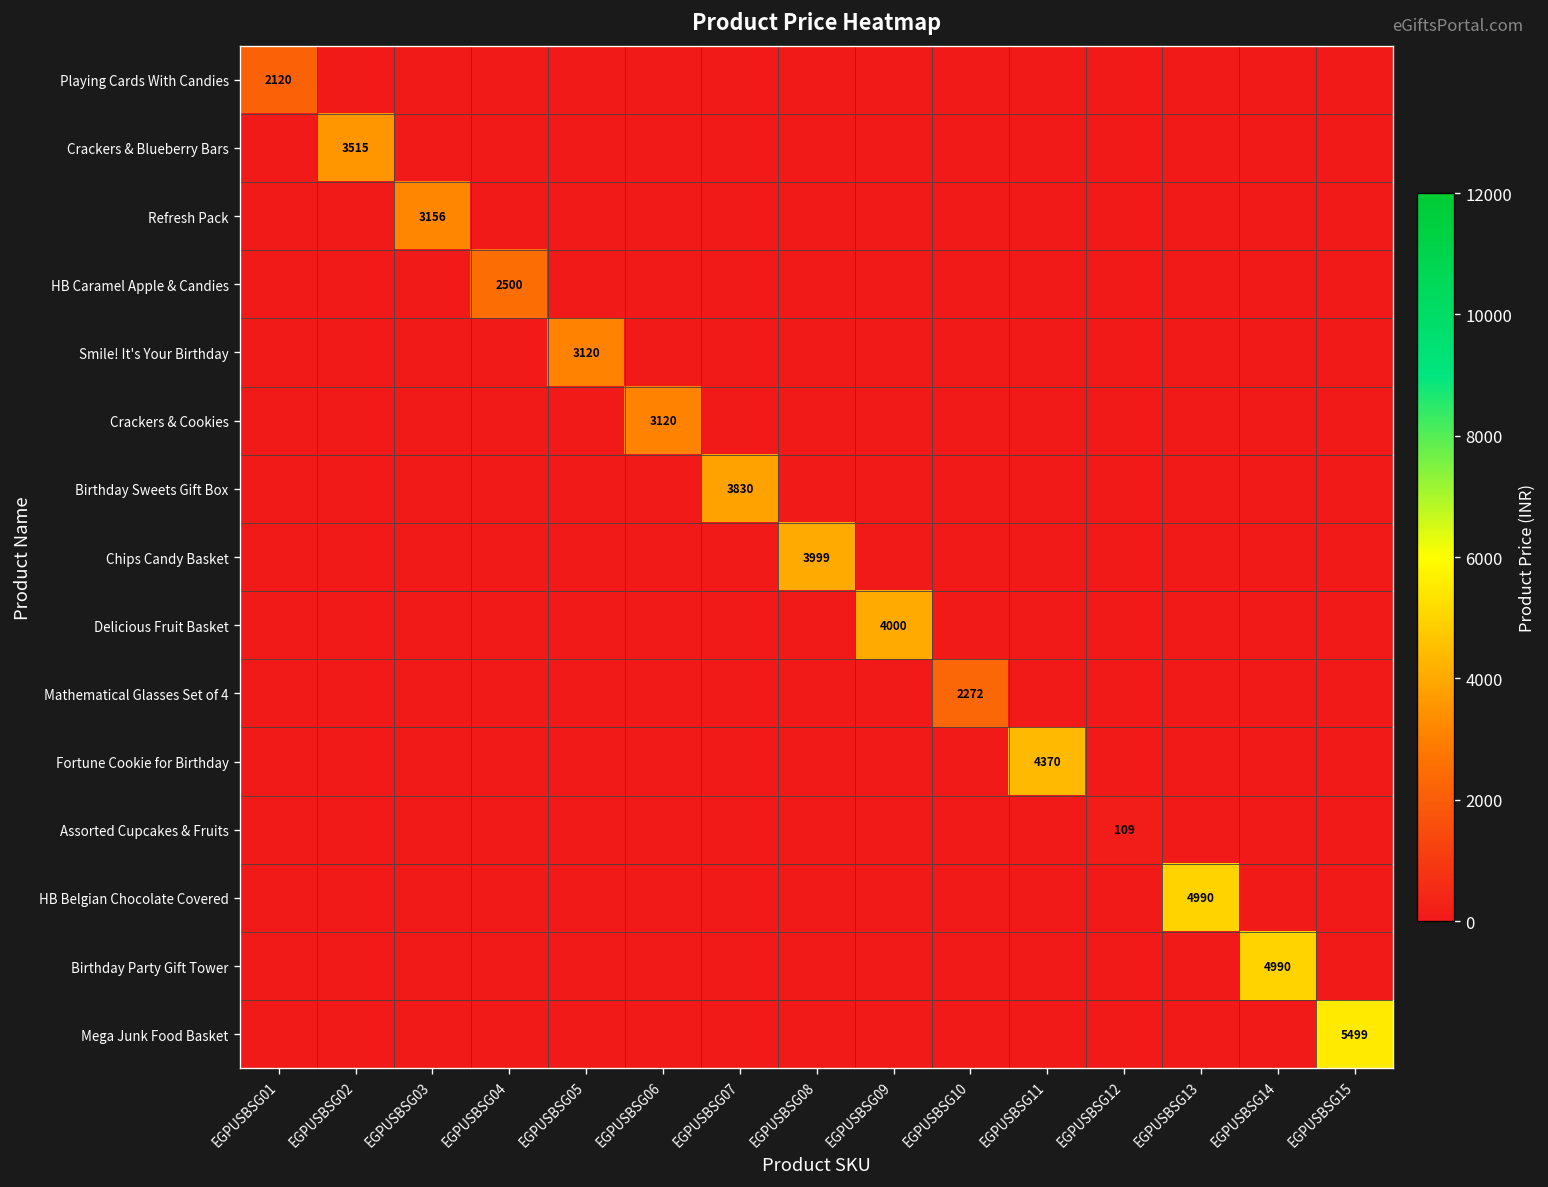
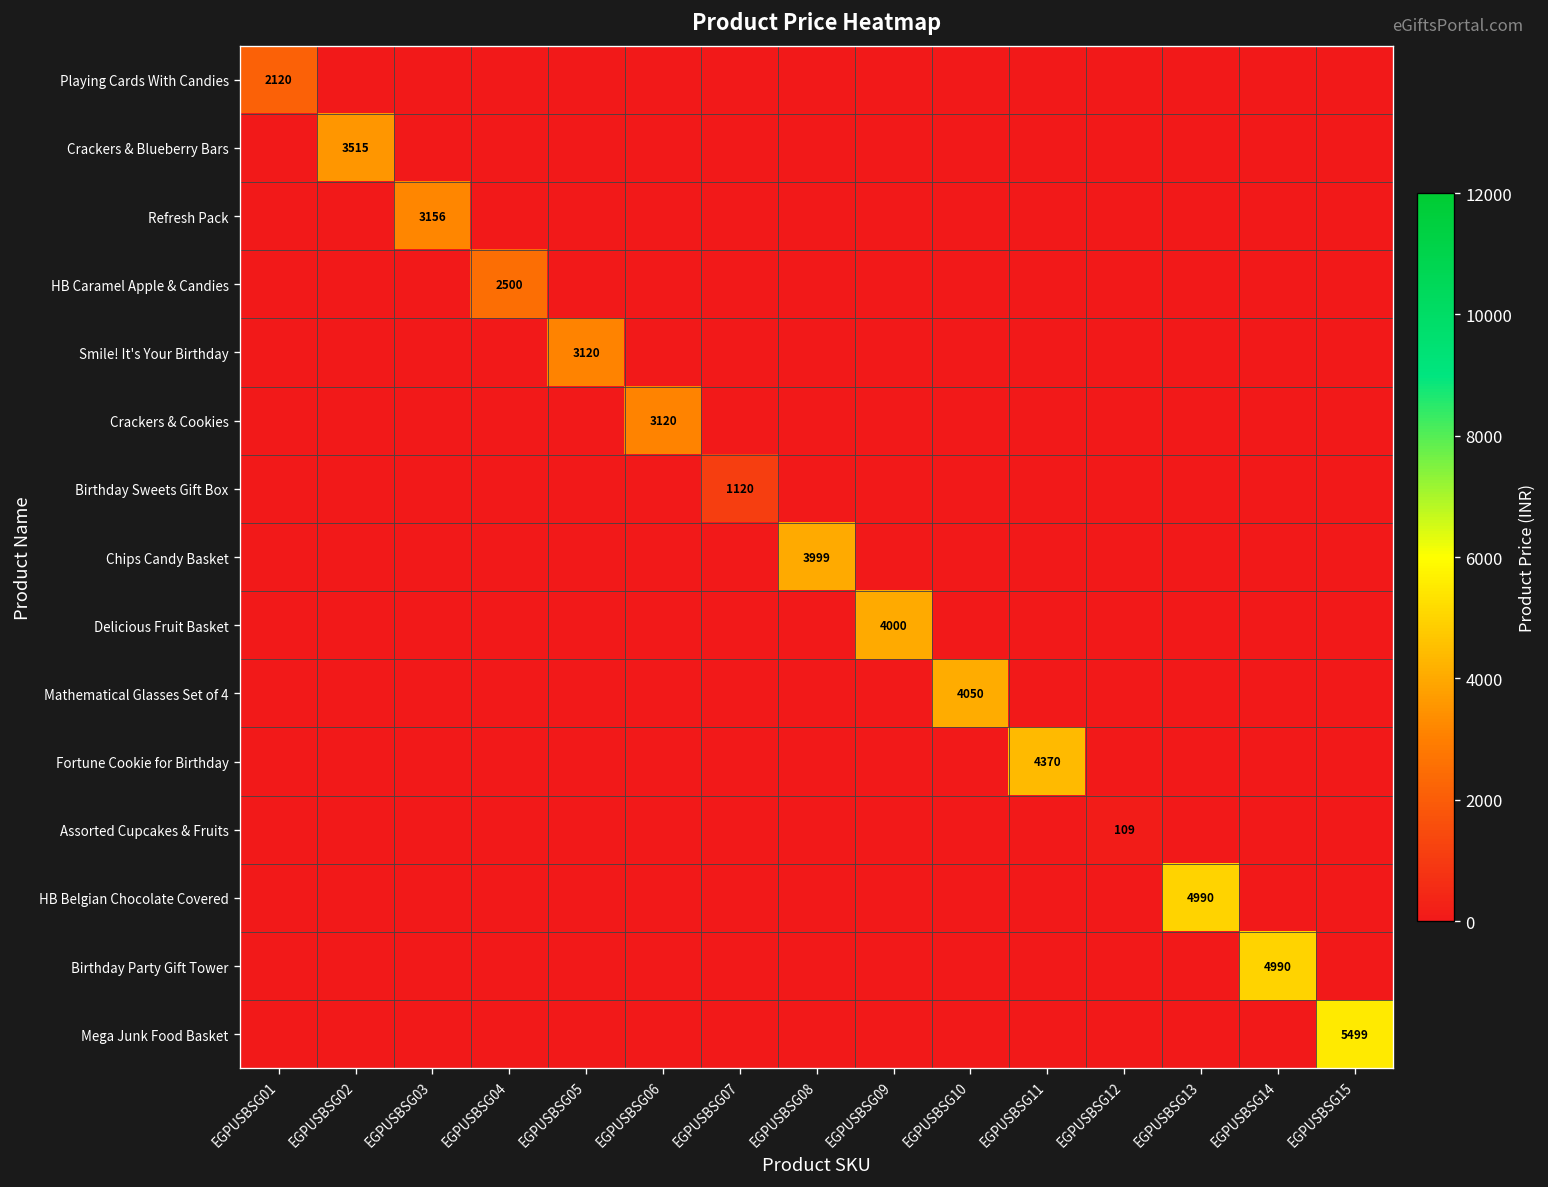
  {
    "Playing Cards With Candies": {
      "EGPUSBSG01": 2120
    },
    "Crackers & Blueberry Bars": {
      "EGPUSBSG02": 3515
    },
    "Refresh Pack": {
      "EGPUSBSG03": 3156
    },
    "HB Caramel Apple & Candies": {
      "EGPUSBSG04": 2500
    },
    "Smile! It's Your Birthday": {
      "EGPUSBSG05": 3120
    },
    "Crackers & Cookies": {
      "EGPUSBSG06": 3120
    },
    "Birthday Sweets Gift Box": {
-     "EGPUSBSG07": 3830
+     "EGPUSBSG07": 1120
    },
    "Chips Candy Basket": {
      "EGPUSBSG08": 3999
    },
    "Delicious Fruit Basket": {
      "EGPUSBSG09": 4000
    },
    "Mathematical Glasses Set of 4": {
-     "EGPUSBSG10": 2272
+     "EGPUSBSG10": 4050
    },
    "Fortune Cookie for Birthday": {
      "EGPUSBSG11": 4370
    },
    "Assorted Cupcakes & Fruits": {
      "EGPUSBSG12": 109
    },
    "HB Belgian Chocolate Covered": {
      "EGPUSBSG13": 4990
    },
    "Birthday Party Gift Tower": {
      "EGPUSBSG14": 4990
    },
    "Mega Junk Food Basket": {
      "EGPUSBSG15": 5499
    }
  }
